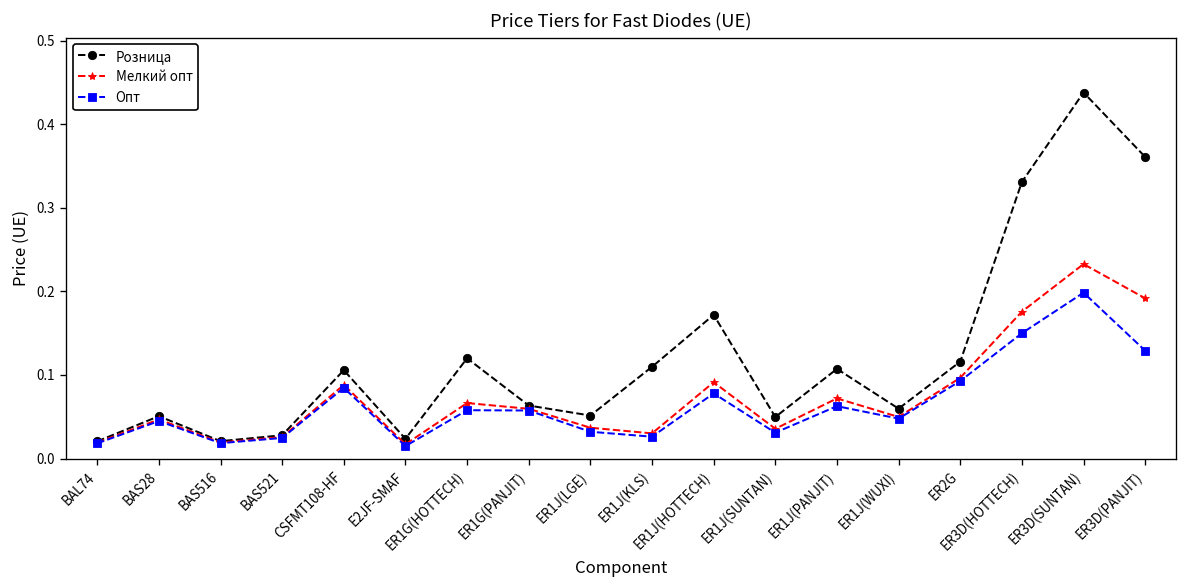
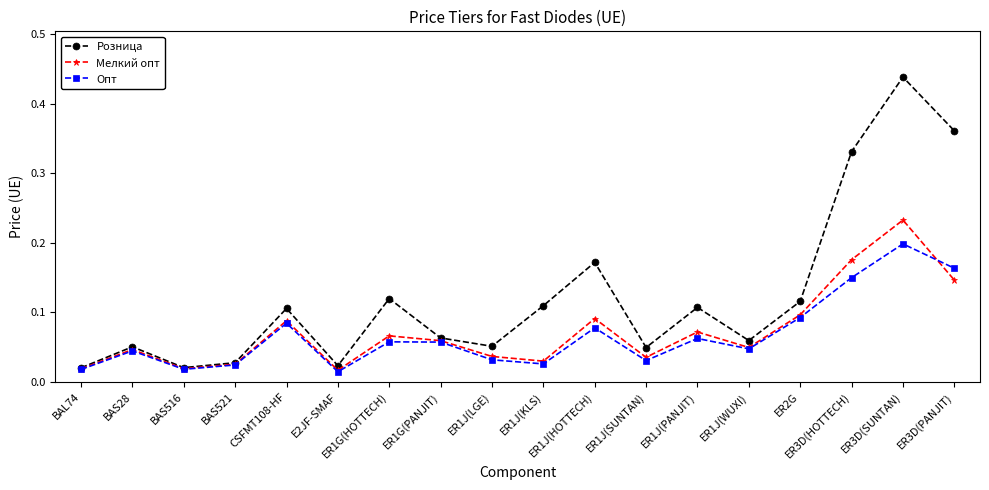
  {
    "Розница": {
      "BAS28": 0.05,
      "CSFMT108-HF": 0.11,
      "E2JF-SMAF": 0.02,
      "ER1G(HOTTECH)": 0.12,
      "ER1G(PANJIT)": 0.06,
      "ER1J(LGE)": 0.05,
      "ER1J(KLS)": 0.11,
      "ER1J(HOTTECH)": 0.17,
      "ER1J(SUNTAN)": 0.05,
      "ER1J(PANJIT)": 0.11,
      "ER1J(WUXI)": 0.06,
      "ER2G": 0.12,
      "ER3D(HOTTECH)": 0.33,
      "ER3D(SUNTAN)": 0.44,
      "ER3D(PANJIT)": 0.36
    },
    "Мелкий опт": {
      "ER1G(HOTTECH)": 0.07,
      "ER1J(LGE)": 0.04,
      "ER1J(KLS)": 0.03,
      "ER1J(HOTTECH)": 0.09,
      "ER1J(SUNTAN)": 0.04,
      "ER1J(PANJIT)": 0.07,
      "ER2G": 0.10,
      "ER3D(HOTTECH)": 0.18,
      "ER3D(SUNTAN)": 0.23,
-     "ER3D(PANJIT)": 0.19
+     "ER3D(PANJIT)": 0.15
    },
    "Опт": {
      "ER1G(HOTTECH)": 0.06,
      "ER1J(LGE)": 0.03,
      "ER1J(KLS)": 0.03,
      "ER1J(HOTTECH)": 0.08,
      "ER1J(SUNTAN)": 0.03,
      "ER1J(PANJIT)": 0.06,
      "ER2G": 0.09,
      "ER3D(HOTTECH)": 0.15,
      "ER3D(SUNTAN)": 0.20,
-     "ER3D(PANJIT)": 0.13
+     "ER3D(PANJIT)": 0.16
    }
  }
